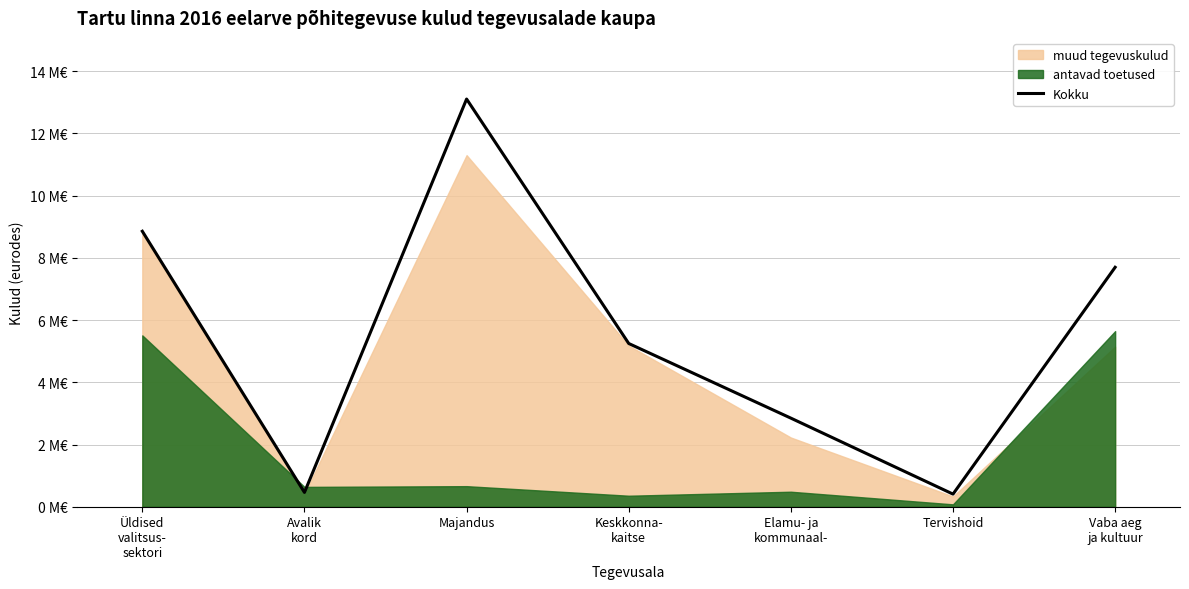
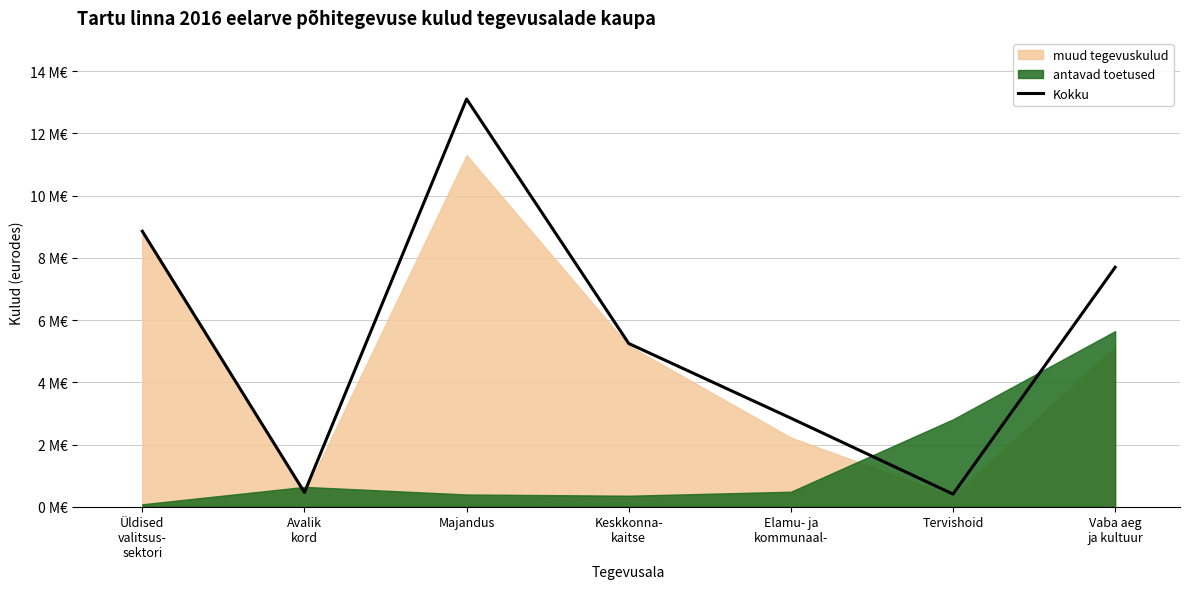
  {
    "Kokku": {
      "Majandus": "13.1 M€",
      "Elamu- ja kommunaal-": "2.8 M€",
      "Vaba aeg ja kultuur": "7.7 M€"
    },
    "muud tegevuskulud": {
      "Majandus": "11.3 M€",
      "Elamu- ja kommunaal-": "2.2 M€",
      "Vaba aeg ja kultuur": "5.1 M€"
    },
    "antavad toetused": {
-     "Üldised valitsus- sektori": "5.5 M€",
+     "Üldised valitsus- sektori": "0.1 M€",
      "Avalik kord": "0.6 M€",
-     "Majandus": "0.7 M€",
+     "Majandus": "0.4 M€",
      "Keskkonna- kaitse": "0.4 M€",
      "Elamu- ja kommunaal-": "0.5 M€",
-     "Tervishoid": "0.1 M€",
+     "Tervishoid": "2.8 M€",
      "Vaba aeg ja kultuur": "5.6 M€"
    }
  }
